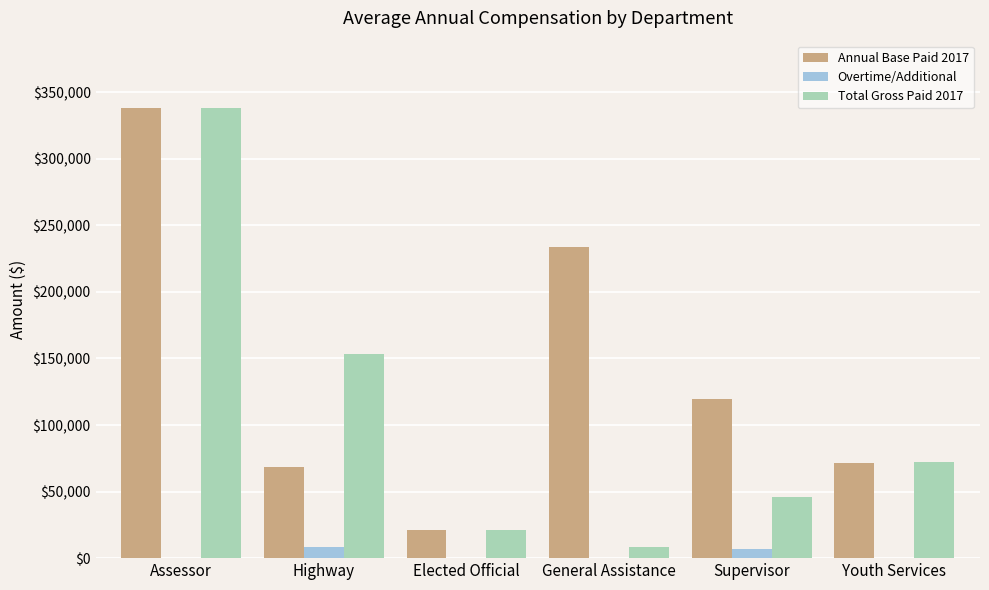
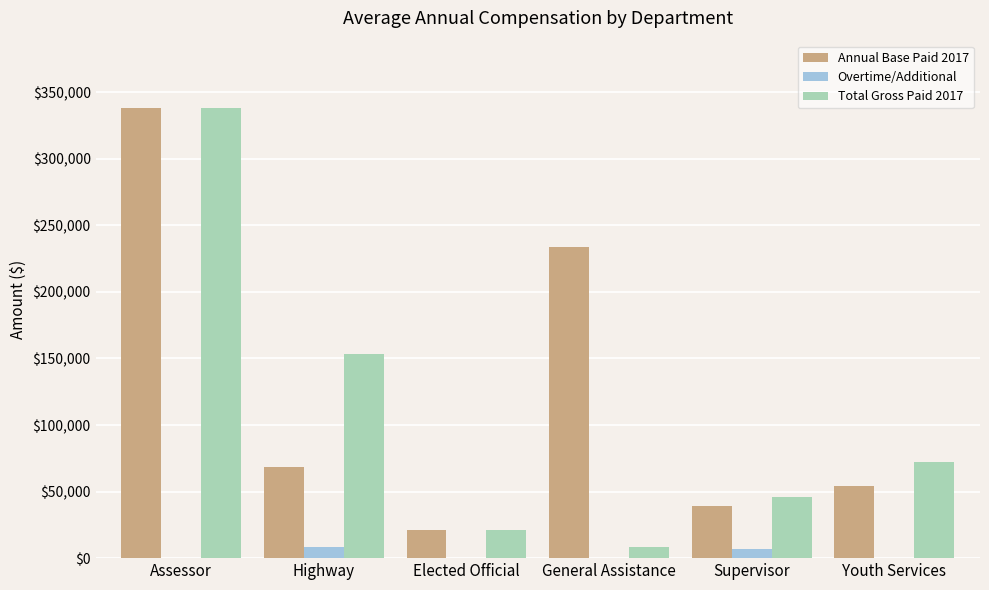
  {
    "Annual Base Paid 2017": {
      "Assessor": "$338,000",
      "Highway": "$68,000",
      "Elected Official": "$21,000",
      "General Assistance": "$234,000",
-     "Supervisor": "$119,000",
-     "Youth Services": "$72,000"
+     "Supervisor": "$39,000",
+     "Youth Services": "$54,000"
    }
  }
